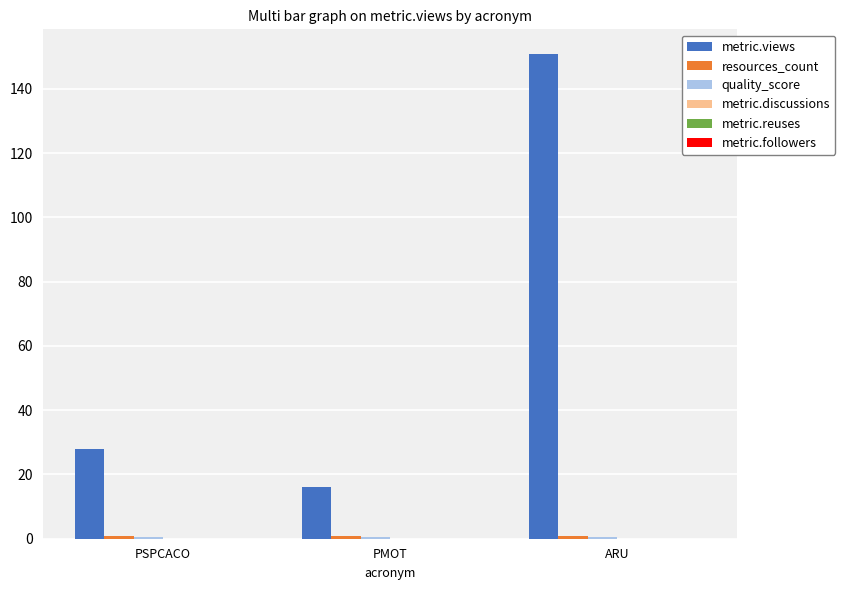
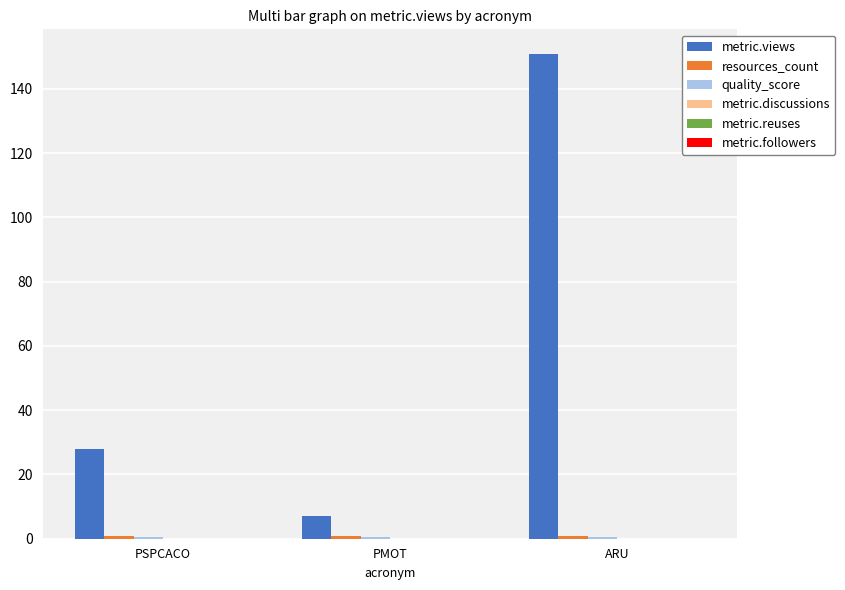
  {
    "metric.views": {
      "PSPCACO": 28,
-     "PMOT": 16,
+     "PMOT": 7,
      "ARU": 151
    },
    "resources_count": {
      "PSPCACO": 1,
      "PMOT": 1,
      "ARU": 1
    },
    "metric.discussions": {
      "PSPCACO": 0,
      "PMOT": 0,
      "ARU": 0
    },
    "metric.reuses": {
      "PSPCACO": 0,
      "PMOT": 0,
      "ARU": 0
    },
    "metric.followers": {
      "PSPCACO": 0,
      "PMOT": 0,
      "ARU": 0
    }
  }
